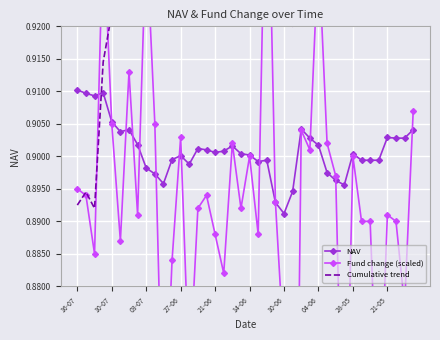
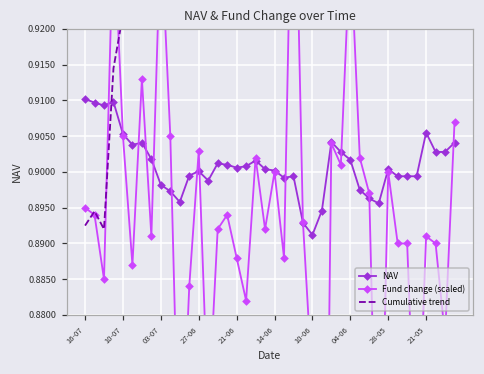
  {
    "NAV": {
      "16-07": 0.910,
      "03-07": 0.898,
      "27-06": 0.900,
      "21-06": 0.901,
      "10-06": 0.891,
      "04-06": 0.902,
      "28-05": 0.900,
-     "21-05": 0.903
+     "21-05": 0.906
    },
    "Fund change (scaled)": {
      "16-07": 0.895,
      "27-06": 0.903,
      "21-06": 0.888,
      "28-05": 0.900,
      "21-05": 0.891
    },
    "Cumulative trend": {
      "16-07": 0.893
    }
  }
